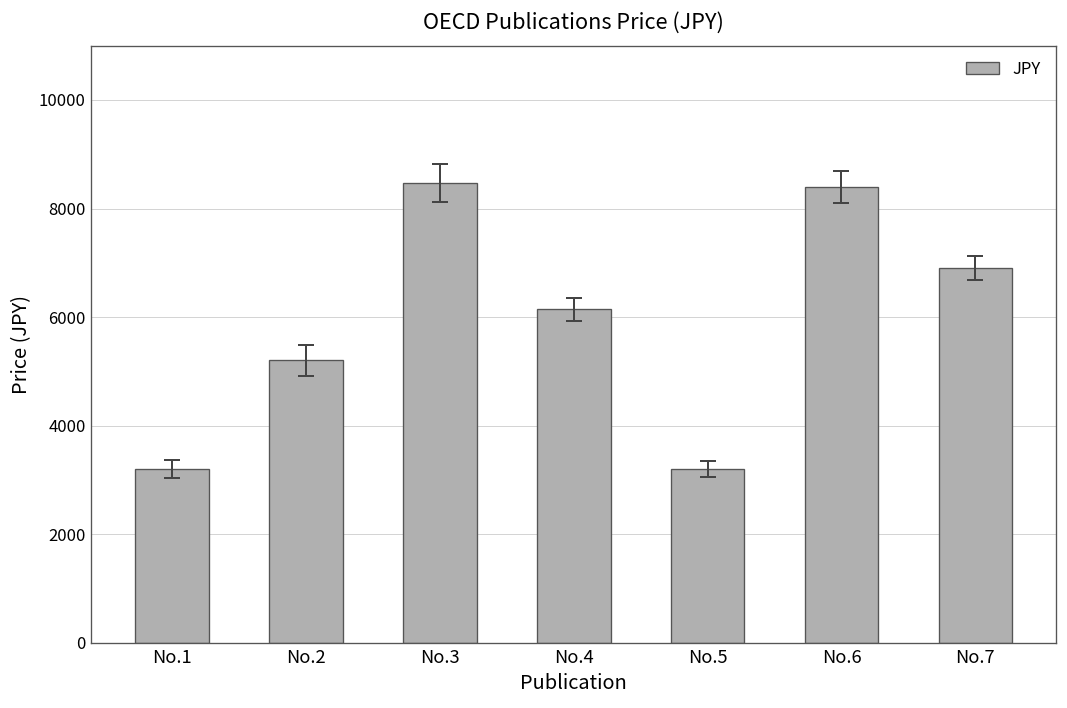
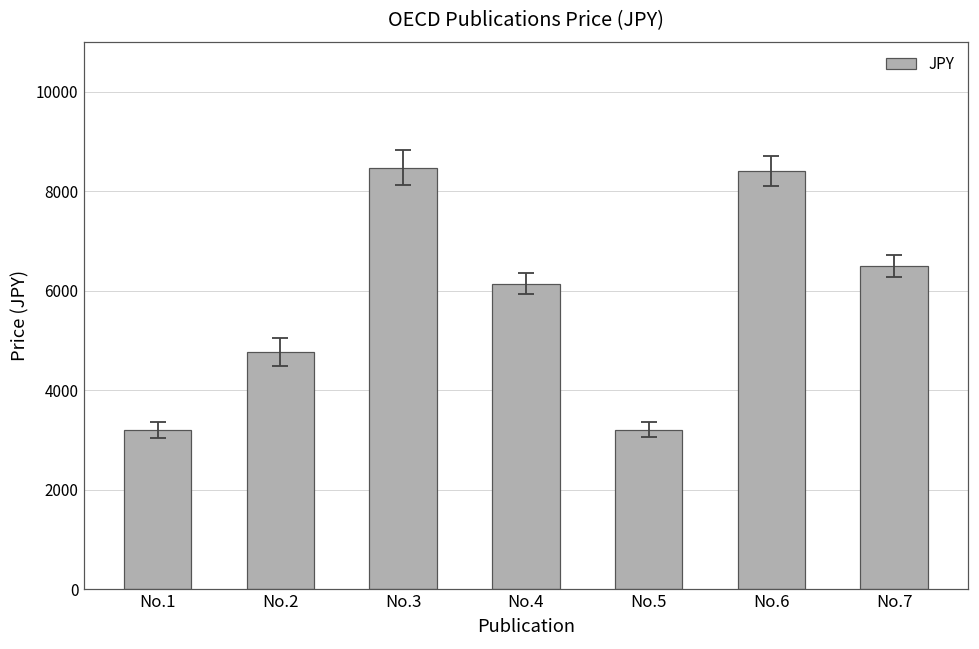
  {
    "JPY": {
      "No.1": 3200,
-     "No.2": 5200,
+     "No.2": 4800,
      "No.3": 8500,
      "No.4": 6100,
      "No.5": 3200,
      "No.6": 8400,
-     "No.7": 6900
+     "No.7": 6500
    }
  }
